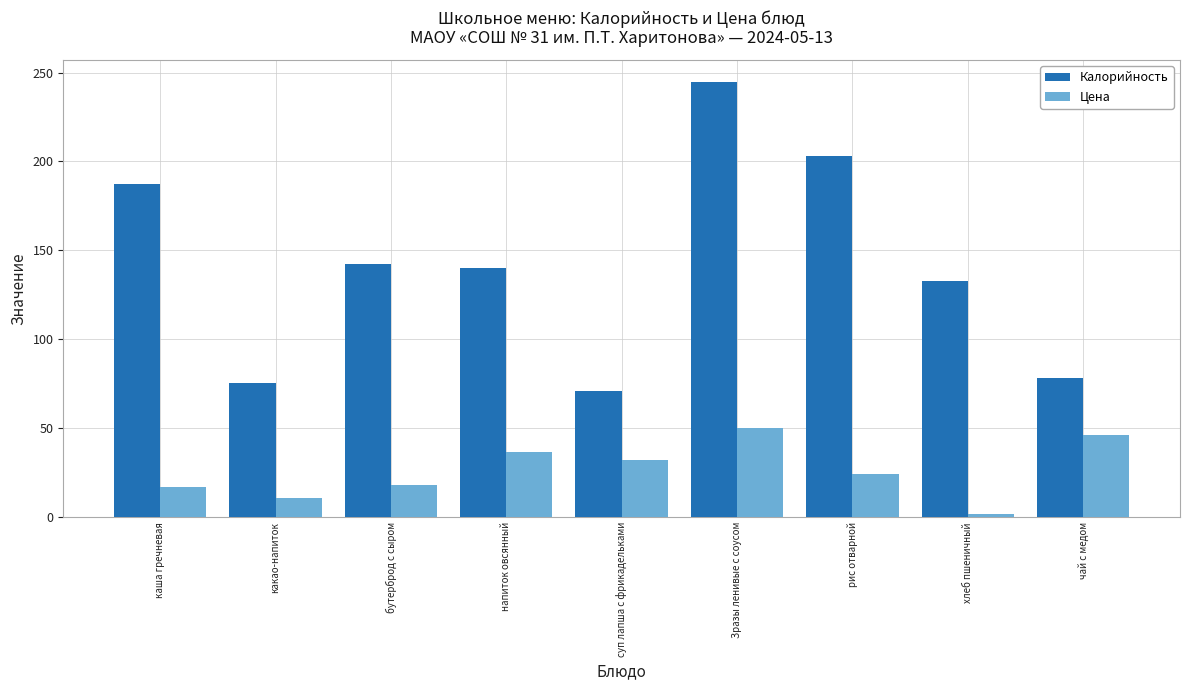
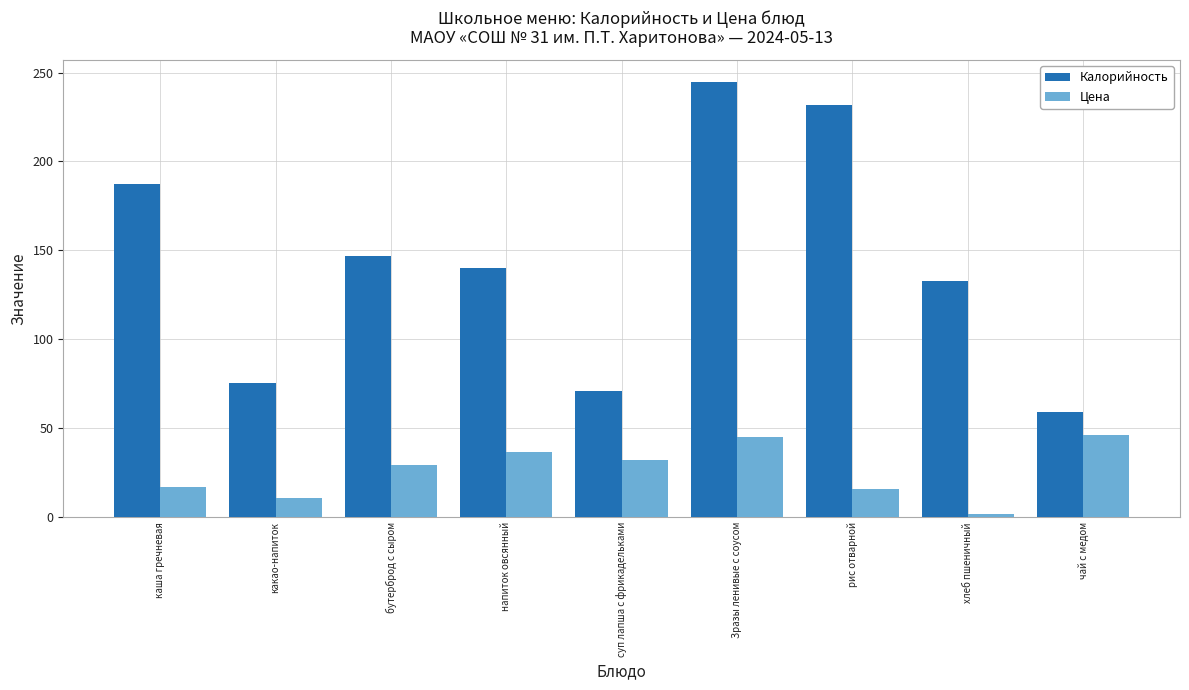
  {
    "Калорийность": {
      "каша гречневая": 187,
      "какао-напиток": 75,
-     "бутерброд с сыром": 142,
+     "бутерброд с сыром": 147,
      "напиток овсянный": 140,
      "суп лапша с фрикадельками": 71,
      "Зразы ленивые с соусом": 245,
-     "рис отварной": 203,
+     "рис отварной": 231,
      "хлеб пшеничный": 133,
-     "чай с медом": 78
+     "чай с медом": 59
    },
    "Цена": {
      "каша гречневая": 17,
      "какао-напиток": 11,
-     "бутерброд с сыром": 18,
+     "бутерброд с сыром": 29,
      "напиток овсянный": 37,
      "суп лапша с фрикадельками": 32,
-     "Зразы ленивые с соусом": 50,
-     "рис отварной": 24,
+     "Зразы ленивые с соусом": 45,
+     "рис отварной": 16,
      "хлеб пшеничный": 2,
      "чай с медом": 46
    }
  }
